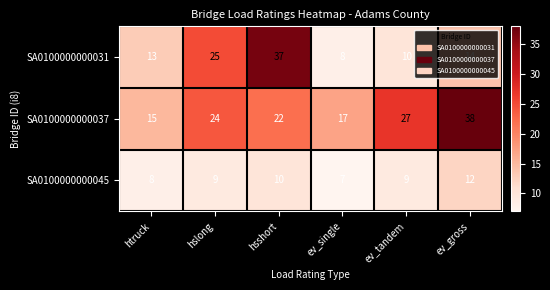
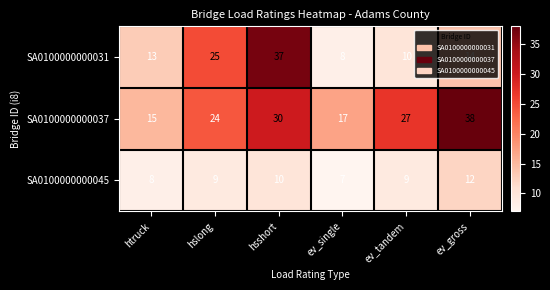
  {
    "SA0100000000031": {
      "htruck": 13,
      "hslong": 25,
      "hsshort": 37
    },
    "SA0100000000037": {
      "htruck": 15,
      "hslong": 24,
-     "hsshort": 22,
+     "hsshort": 30,
      "ev_single": 17,
      "ev_tandem": 27,
      "ev_gross": 38
    },
    "SA0100000000045": {
      "ev_gross": 12
    }
  }
